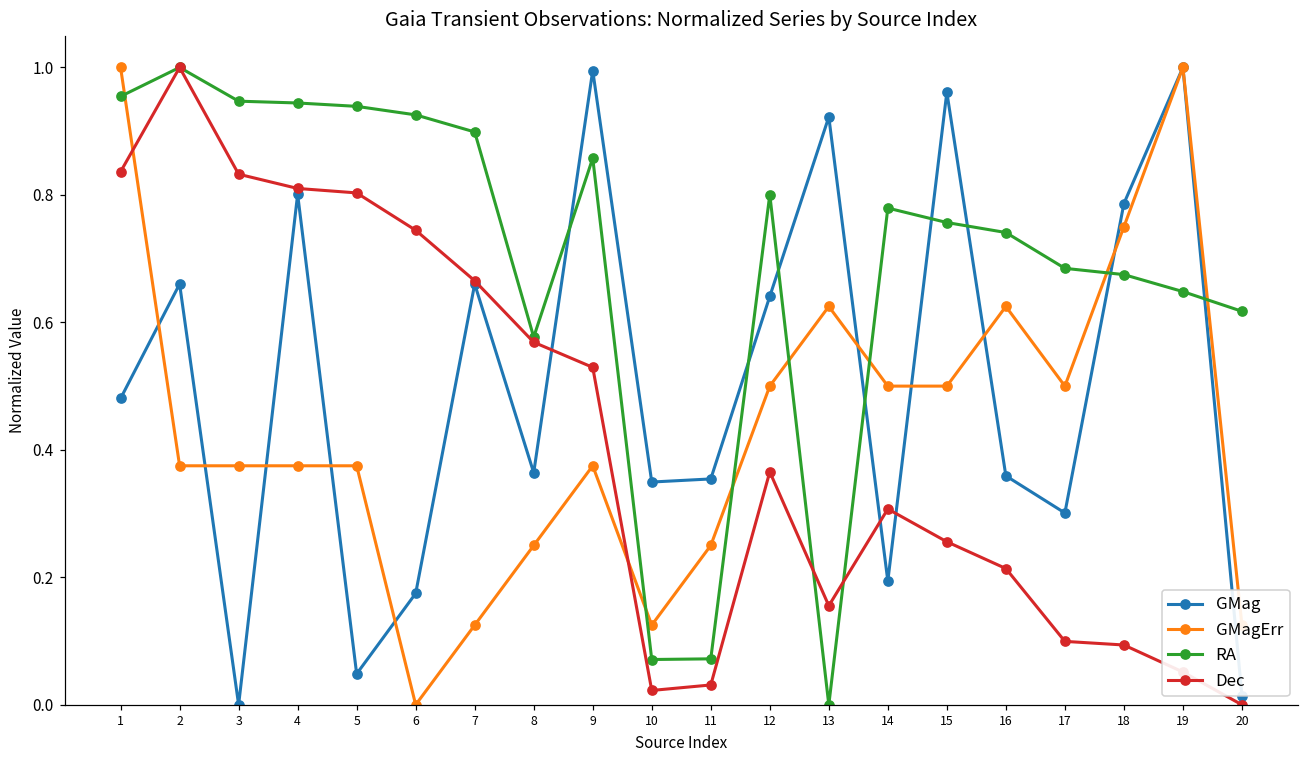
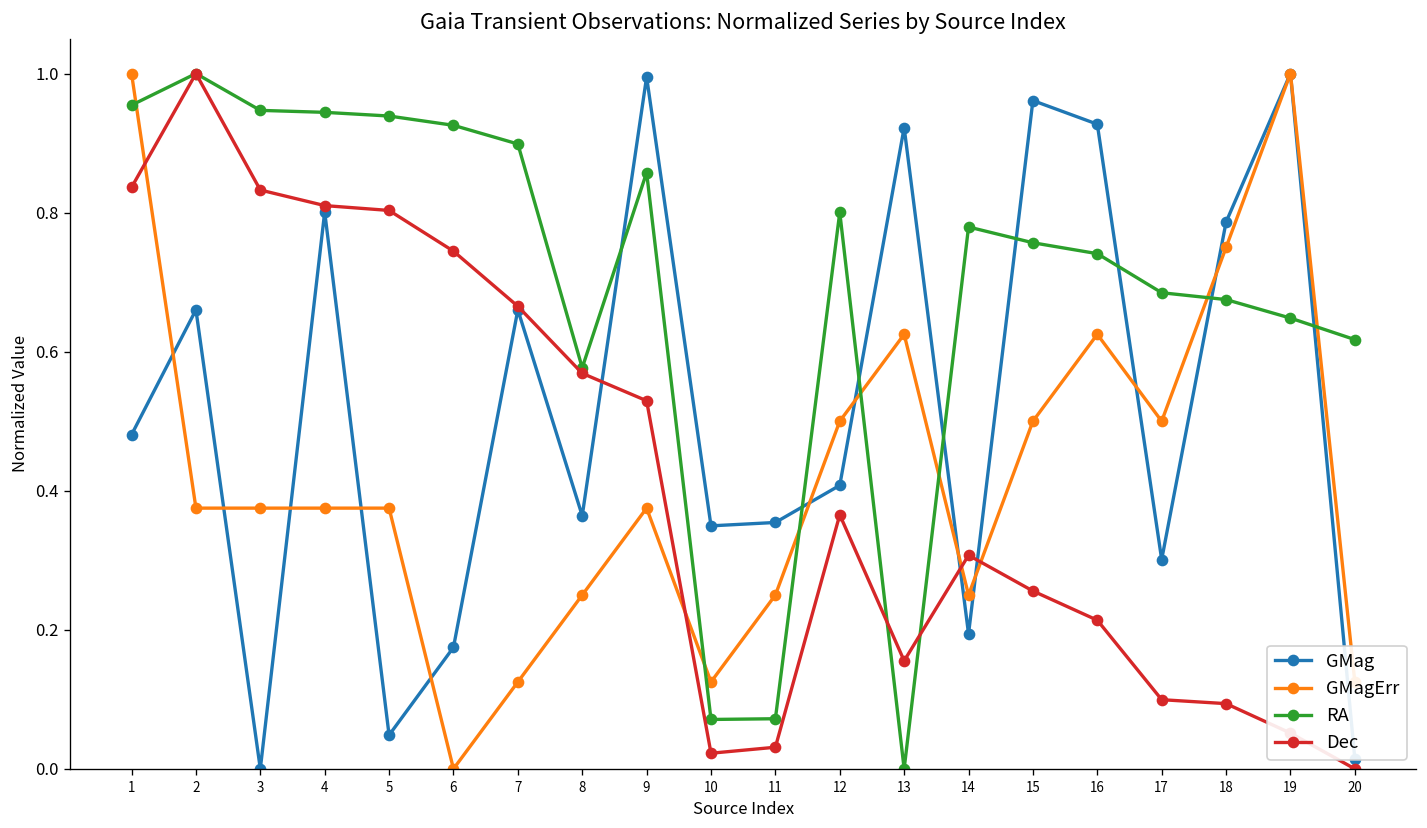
  {
    "GMag": {
      "1": 0.48,
      "2": 0.66,
      "3": 0.00,
      "4": 0.80,
      "5": 0.05,
      "6": 0.17,
      "7": 0.66,
      "8": 0.36,
      "9": 1.00,
      "10": 0.35,
      "11": 0.35,
-     "12": 0.64,
+     "12": 0.41,
      "13": 0.92,
      "14": 0.19,
      "15": 0.96,
-     "16": 0.36,
+     "16": 0.93,
      "17": 0.30,
      "18": 0.79
    },
    "GMagErr": {
      "1": 1.00,
      "2": 0.38,
      "3": 0.38,
      "4": 0.38,
      "5": 0.38,
      "6": 0.00,
      "7": 0.13,
      "8": 0.25,
      "9": 0.38,
      "10": 0.13,
      "11": 0.25,
      "12": 0.50,
      "13": 0.62,
-     "14": 0.50,
+     "14": 0.25,
      "15": 0.50,
      "16": 0.62,
      "17": 0.50,
      "18": 0.75
    },
    "RA": {
      "1": 0.95,
      "3": 0.95,
      "4": 0.94,
      "5": 0.94,
      "6": 0.93,
      "7": 0.90,
      "8": 0.58,
      "9": 0.86,
      "10": 0.07,
      "11": 0.07,
      "12": 0.80,
      "13": 0.00,
      "14": 0.78,
      "15": 0.76,
      "16": 0.74,
      "17": 0.68,
      "18": 0.67,
      "19": 0.65,
      "20": 0.62
    },
    "Dec": {
      "1": 0.84,
      "3": 0.83,
      "4": 0.81,
      "5": 0.80,
      "6": 0.74,
      "7": 0.67,
      "8": 0.57,
      "9": 0.53,
      "10": 0.02,
      "11": 0.03,
      "12": 0.37,
      "13": 0.16,
      "14": 0.31,
      "15": 0.26,
      "16": 0.21,
      "17": 0.10,
      "18": 0.09,
      "20": 0.00
    }
  }
